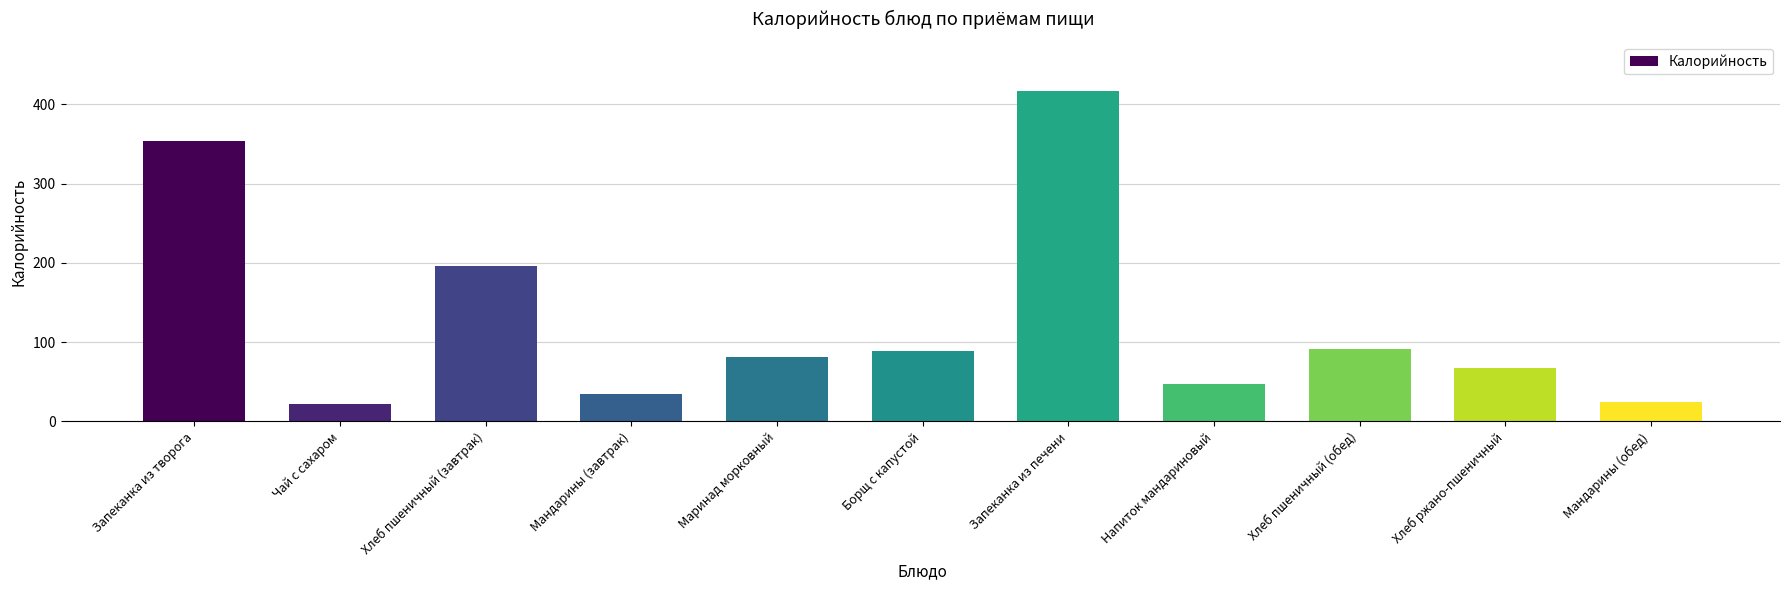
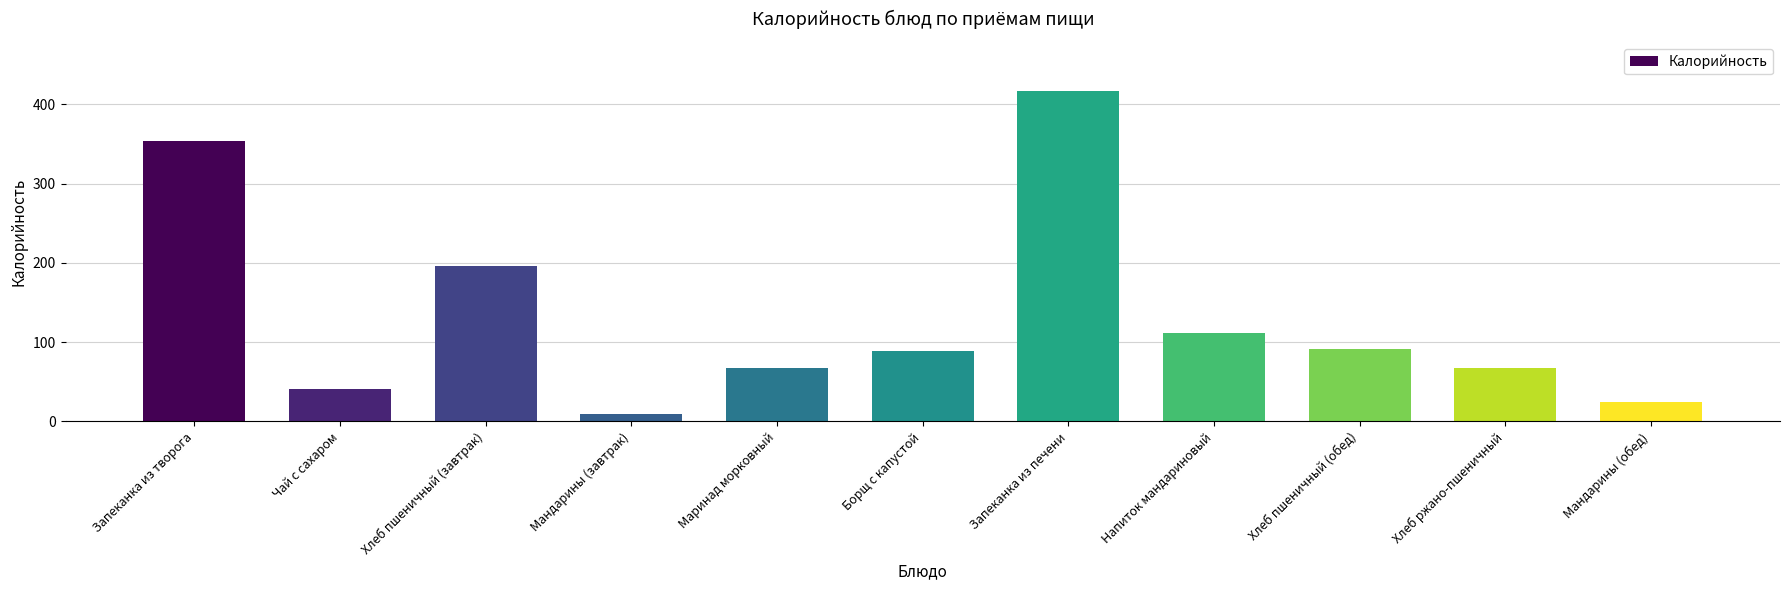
  {
    "Запеканка из творога": 350,
-   "Чай с сахаром": 20,
+   "Чай с сахаром": 40,
    "Хлеб пшеничный (завтрак)": 200,
-   "Мандарины (завтрак)": 40,
-   "Маринад морковный": 80,
+   "Мандарины (завтрак)": 10,
+   "Маринад морковный": 70,
    "Борщ с капустой": 90,
    "Запеканка из печени": 420,
-   "Напиток мандариновый": 50,
+   "Напиток мандариновый": 110,
    "Хлеб пшеничный (обед)": 90,
    "Хлеб ржано-пшеничный": 70,
    "Мандарины (обед)": 20
  }
